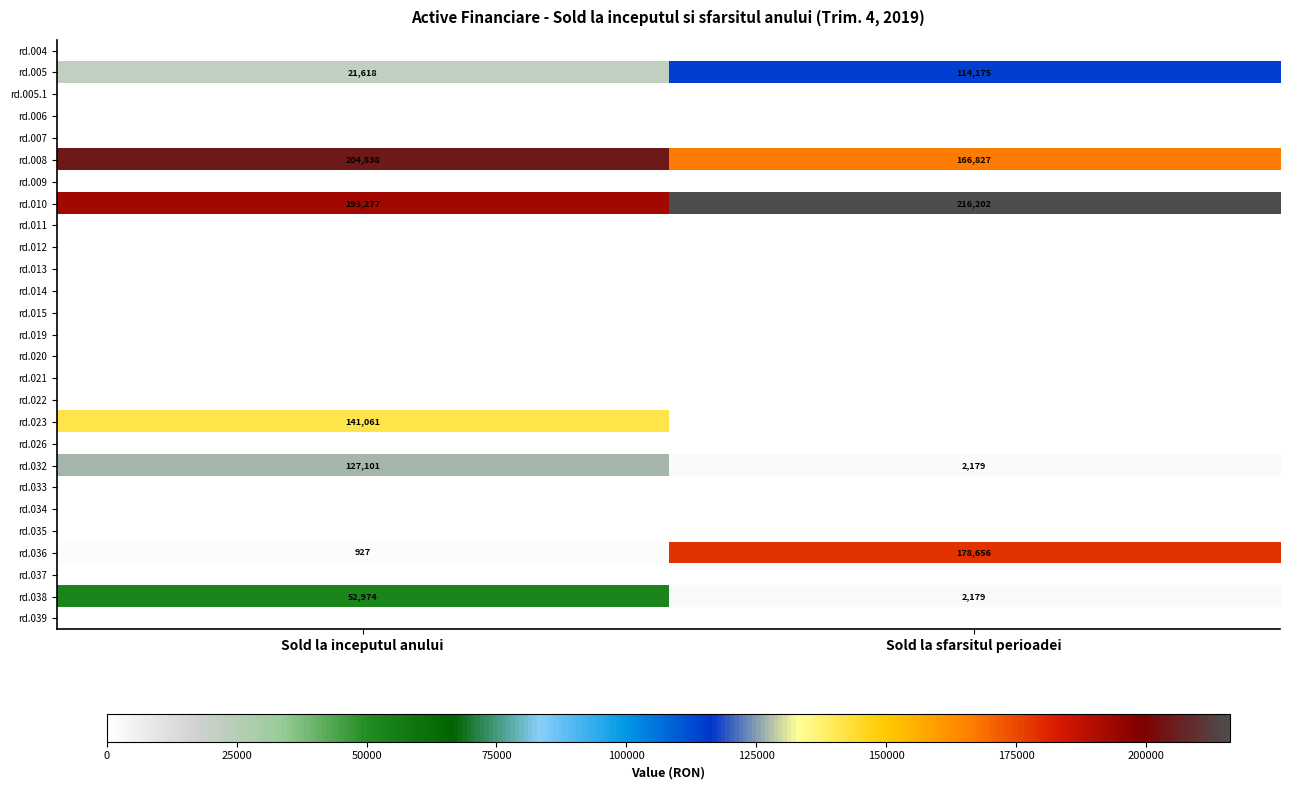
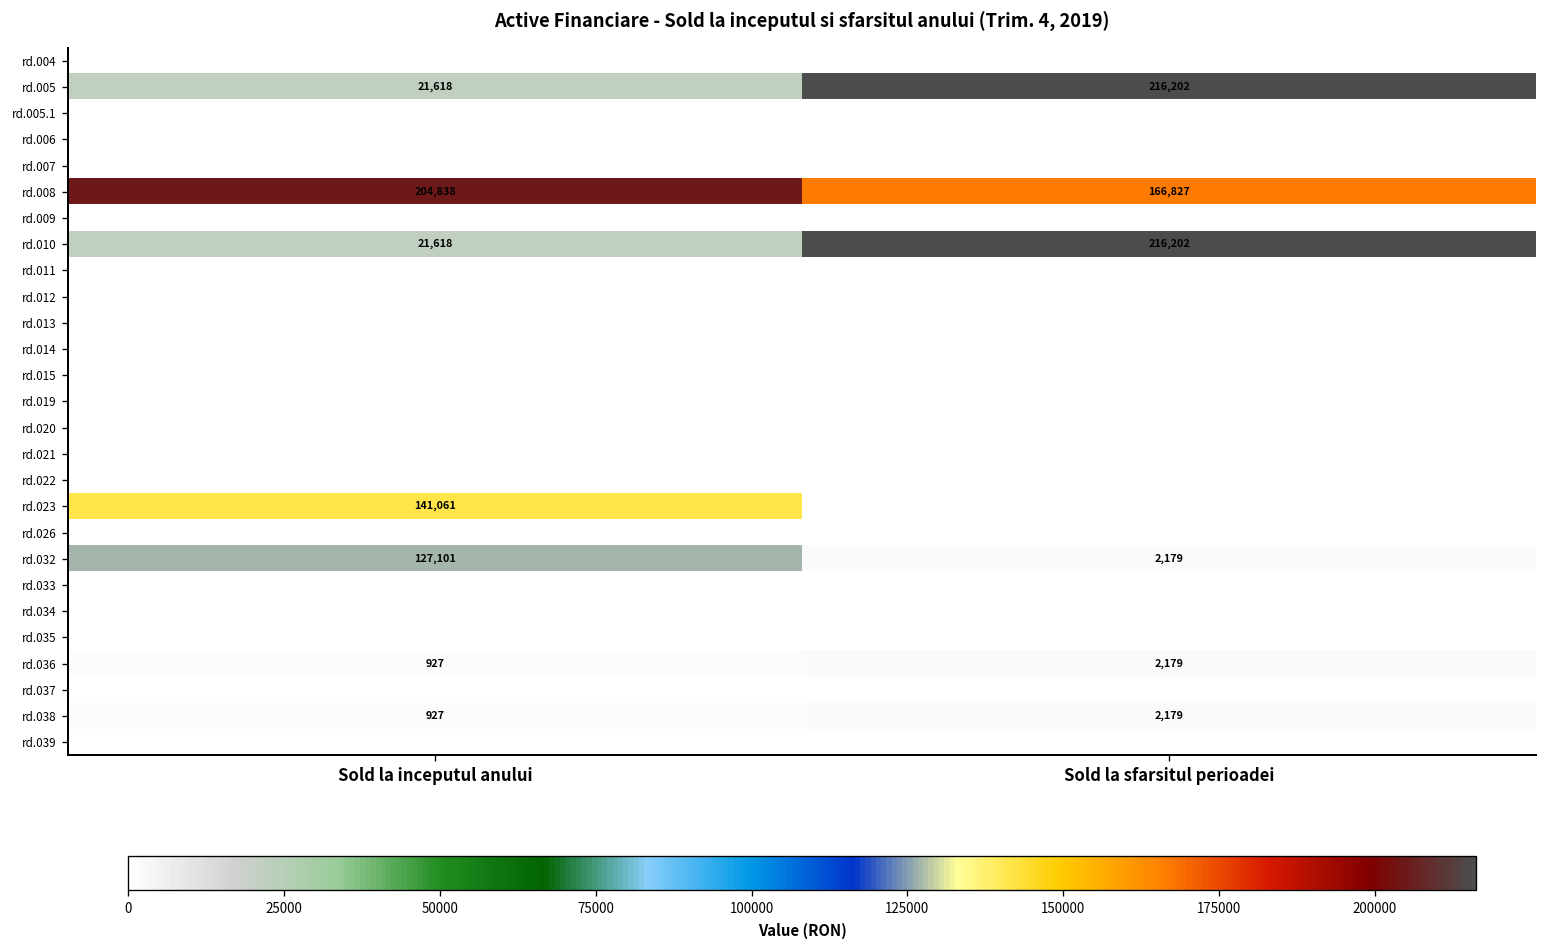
  {
    "rd.005": {
      "Sold la inceputul anului": "21,618",
-     "Sold la sfarsitul perioadei": "114,175"
+     "Sold la sfarsitul perioadei": "216,202"
    },
    "rd.008": {
      "Sold la inceputul anului": "204,838",
      "Sold la sfarsitul perioadei": "166,827"
    },
    "rd.010": {
-     "Sold la inceputul anului": "193,277",
+     "Sold la inceputul anului": "21,618",
      "Sold la sfarsitul perioadei": "216,202"
    },
    "rd.023": {
      "Sold la inceputul anului": "141,061"
    },
    "rd.032": {
      "Sold la inceputul anului": "127,101",
      "Sold la sfarsitul perioadei": "2,179"
    },
    "rd.036": {
      "Sold la inceputul anului": "927",
-     "Sold la sfarsitul perioadei": "178,656"
+     "Sold la sfarsitul perioadei": "2,179"
    },
    "rd.038": {
-     "Sold la inceputul anului": "52,974",
+     "Sold la inceputul anului": "927",
      "Sold la sfarsitul perioadei": "2,179"
    }
  }
